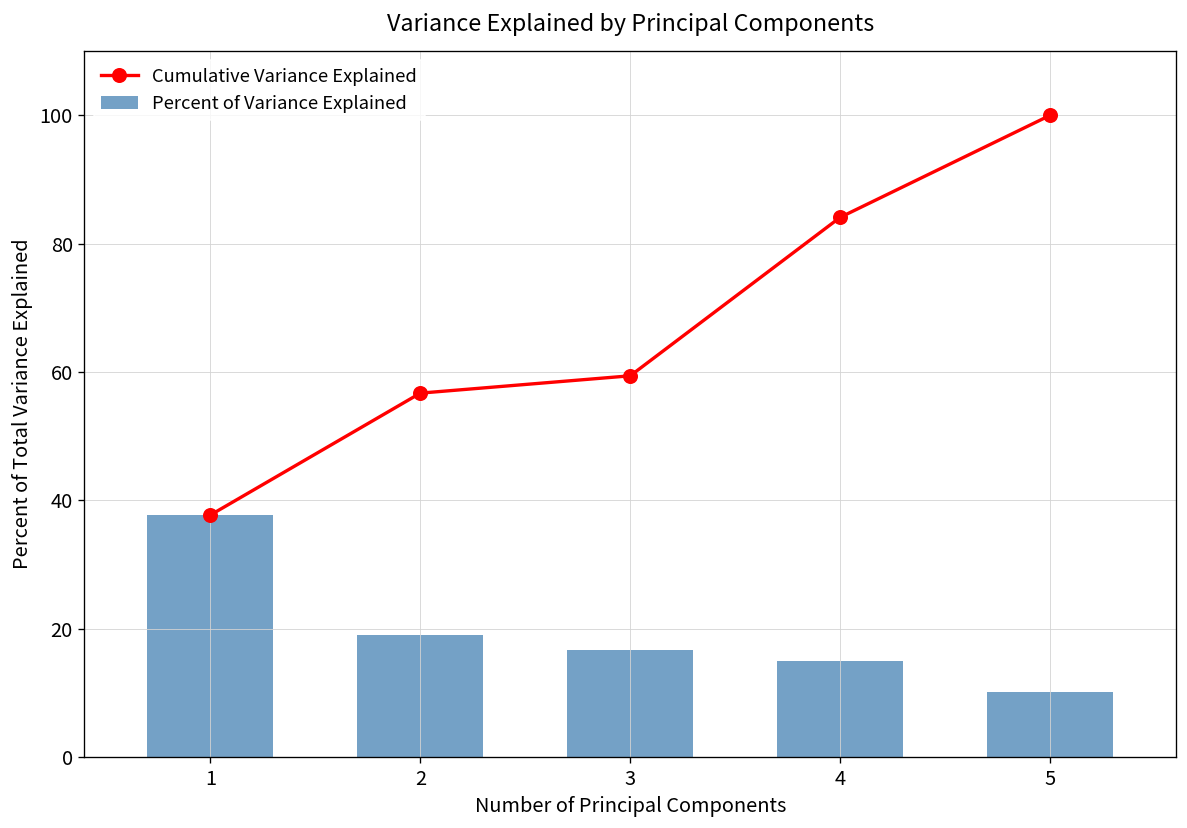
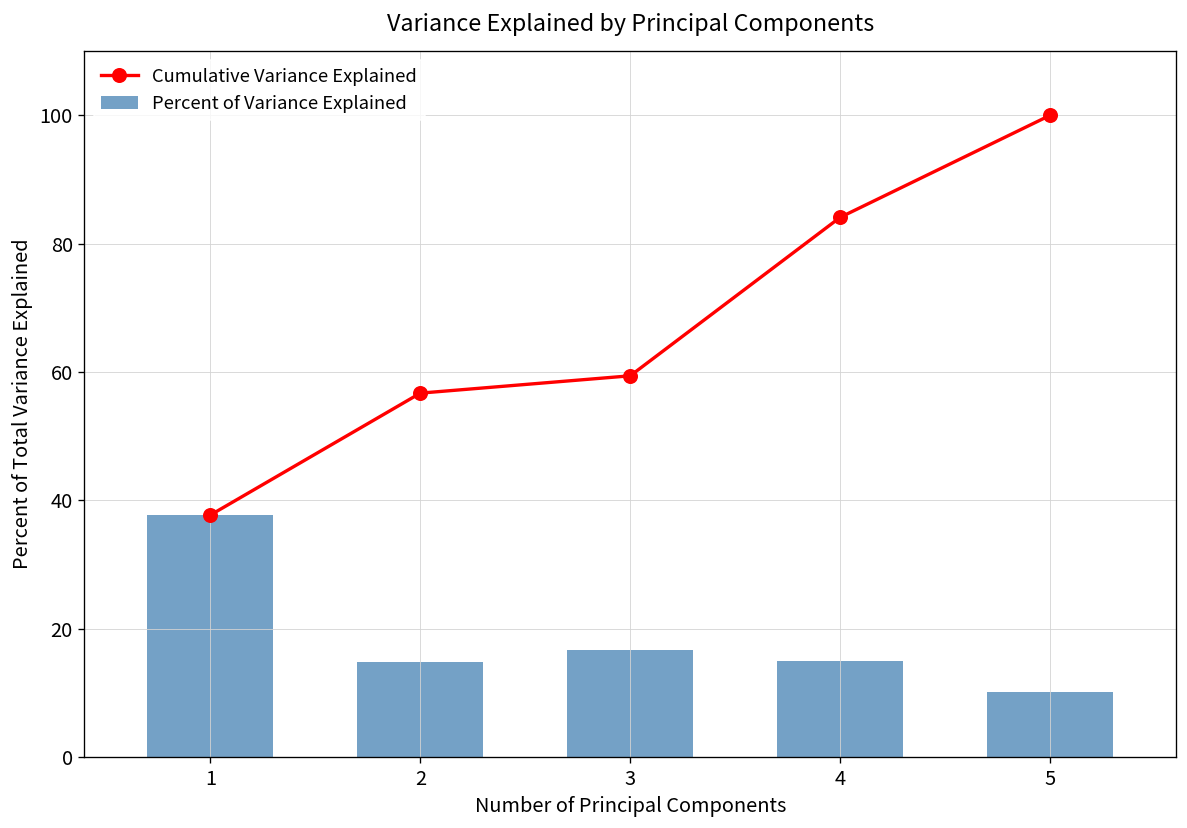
  {
    "Cumulative Variance Explained": {
      "1": 38,
      "2": 57,
      "3": 59,
      "4": 84,
      "5": 100
    },
    "Percent of Variance Explained": {
      "1": 38,
-     "2": 19,
+     "2": 15,
      "3": 17,
      "4": 15,
      "5": 10
    }
  }
